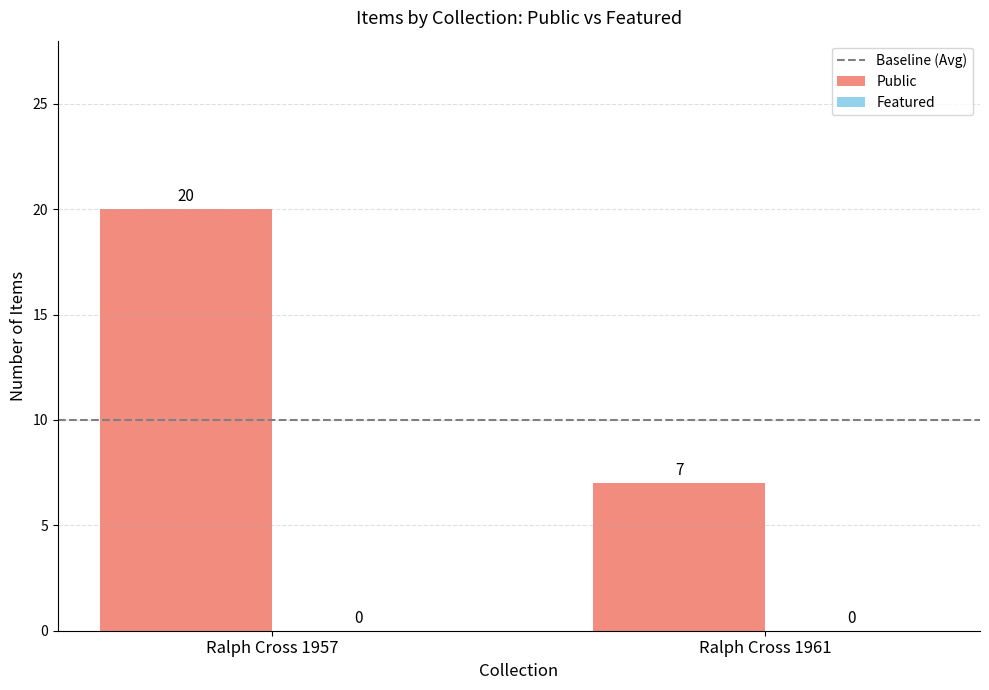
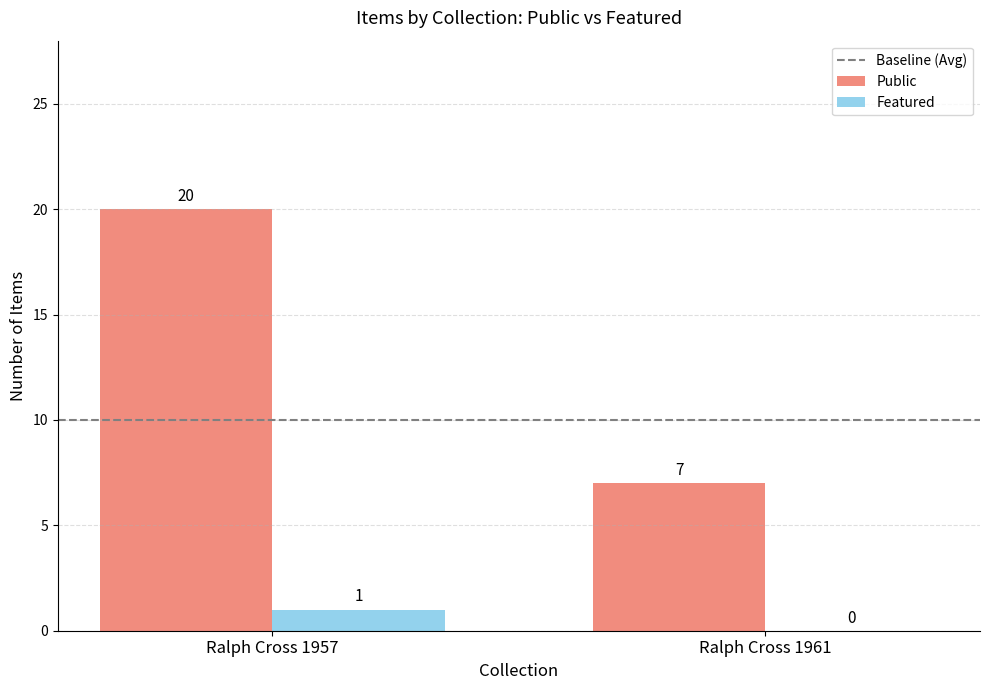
  {
    "Public": {
      "Ralph Cross 1957": 20,
      "Ralph Cross 1961": 7
    },
    "Featured": {
-     "Ralph Cross 1957": 0,
+     "Ralph Cross 1957": 1,
      "Ralph Cross 1961": 0
    }
  }
